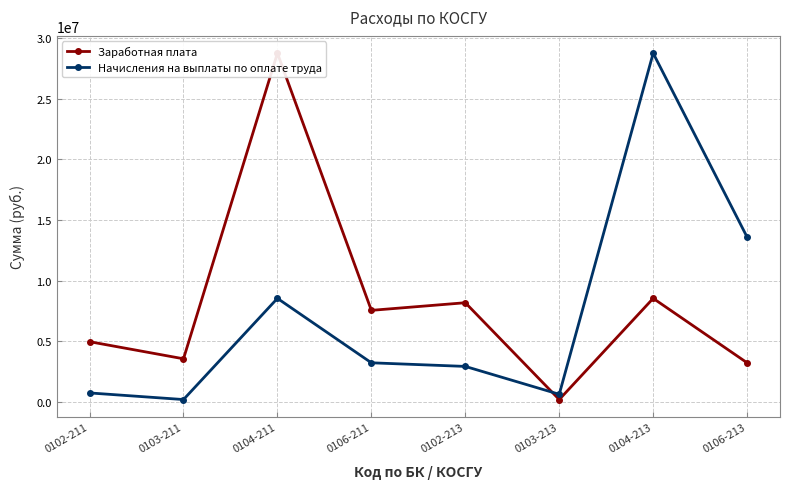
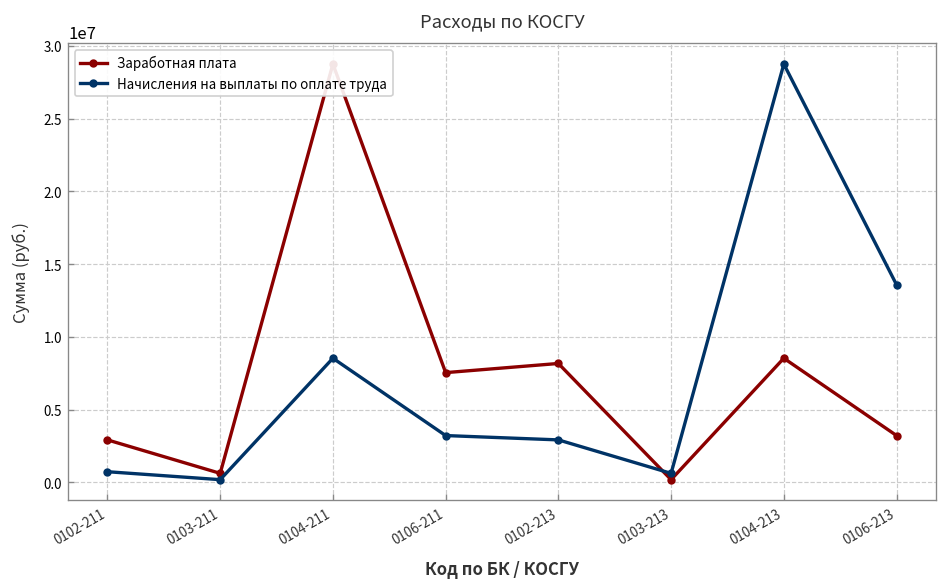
  {
    "Заработная плата": {
-     "0102-211": 5000000,
-     "0103-211": 3500000,
+     "0102-211": 2900000,
+     "0103-211": 600000,
      "0106-211": 7500000,
      "0102-213": 8200000,
      "0103-213": 200000,
      "0104-213": 8500000,
      "0106-213": 3200000
    },
    "Начисления на выплаты по оплате труда": {
      "0102-211": 700000,
      "0103-211": 200000,
      "0104-211": 8500000,
      "0106-211": 3200000,
      "0102-213": 2900000,
      "0103-213": 600000,
      "0104-213": 28700000,
      "0106-213": 13600000
    }
  }
